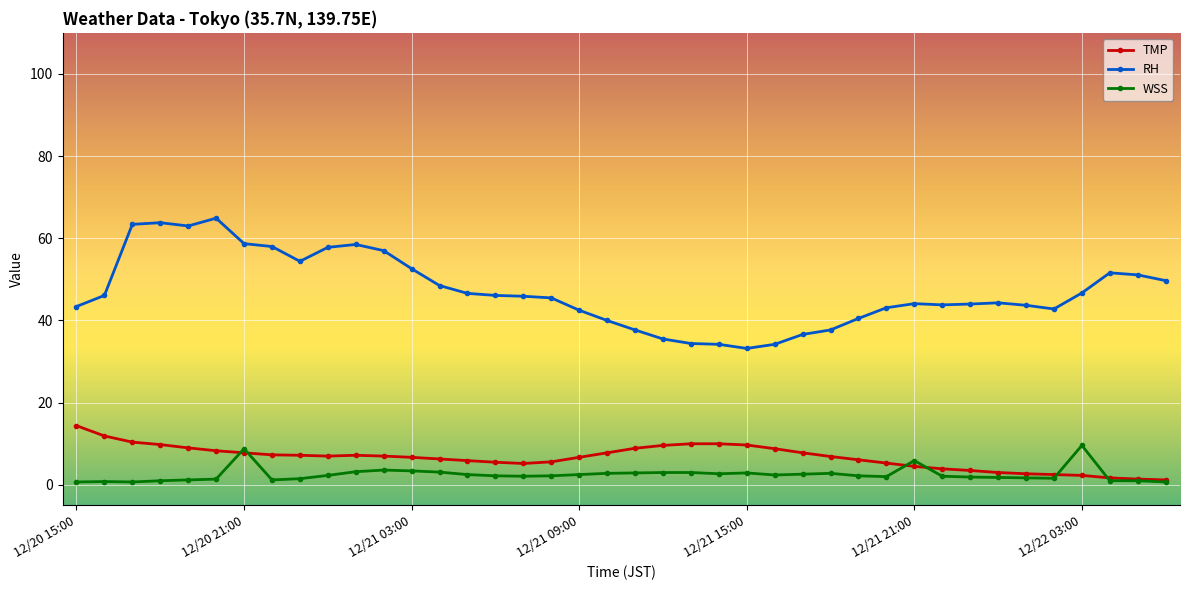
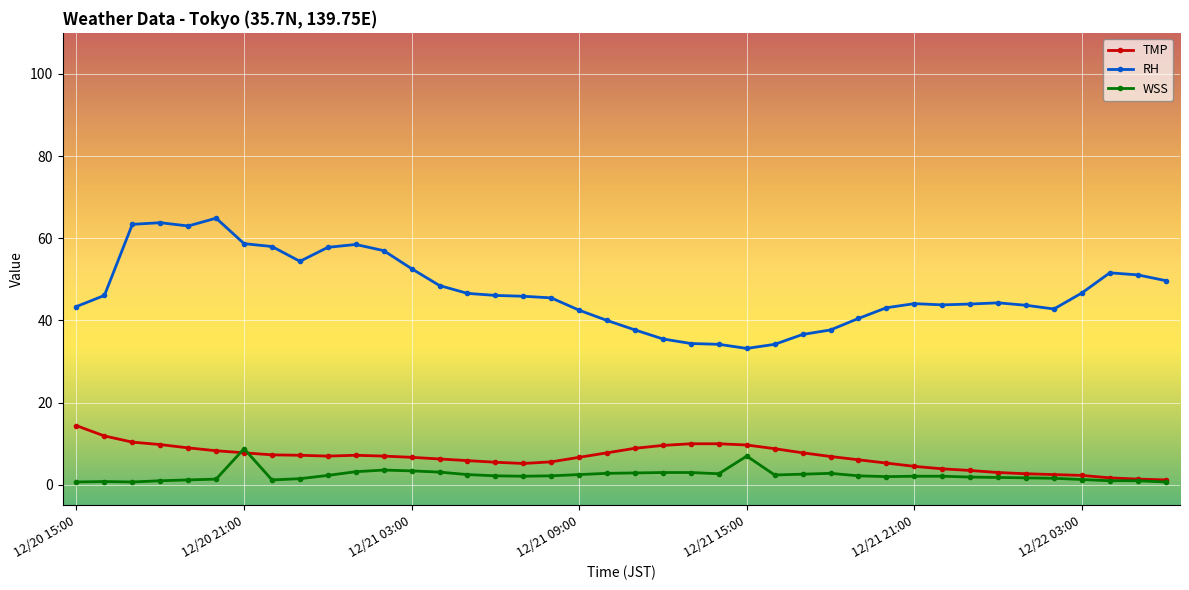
  {
    "TMP": {
      "12/20 15:00": 14,
      "12/20 21:00": 8,
      "12/21 03:00": 7,
      "12/21 09:00": 7,
      "12/21 15:00": 10,
      "12/21 21:00": 5,
      "12/22 03:00": 2
    },
    "RH": {
      "12/20 15:00": 43,
      "12/20 21:00": 59,
      "12/21 03:00": 53,
      "12/21 09:00": 43,
      "12/21 15:00": 33,
      "12/21 21:00": 44,
      "12/22 03:00": 47
    },
    "WSS": {
      "12/20 15:00": 1,
      "12/20 21:00": 9,
      "12/21 03:00": 3,
      "12/21 09:00": 3,
-     "12/21 15:00": 3,
-     "12/21 21:00": 6,
-     "12/22 03:00": 10
+     "12/21 15:00": 7,
+     "12/21 21:00": 2,
+     "12/22 03:00": 1
    }
  }
